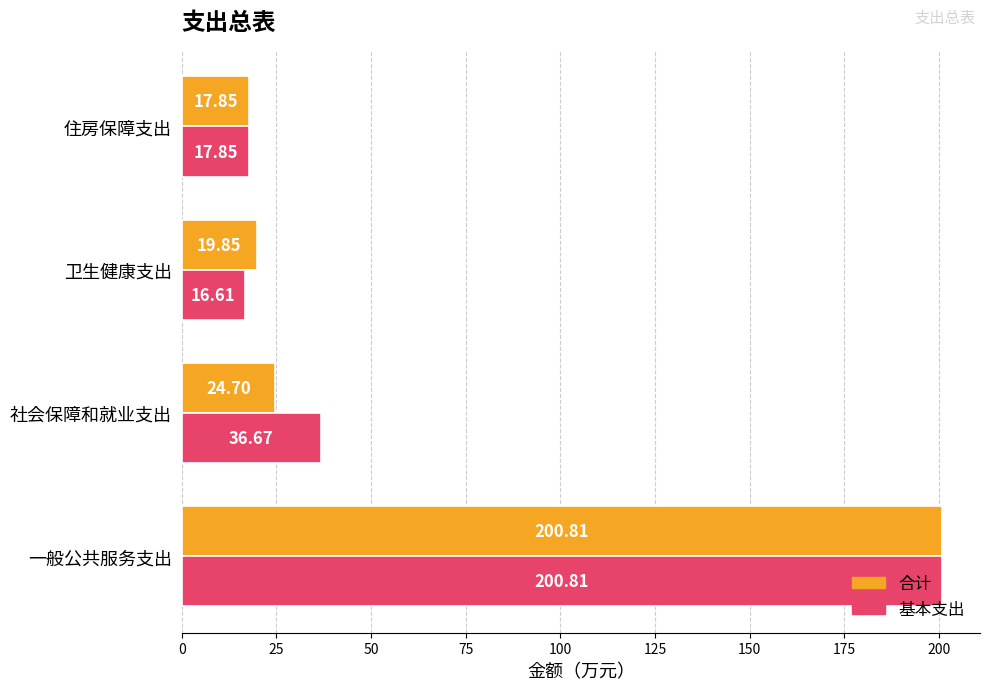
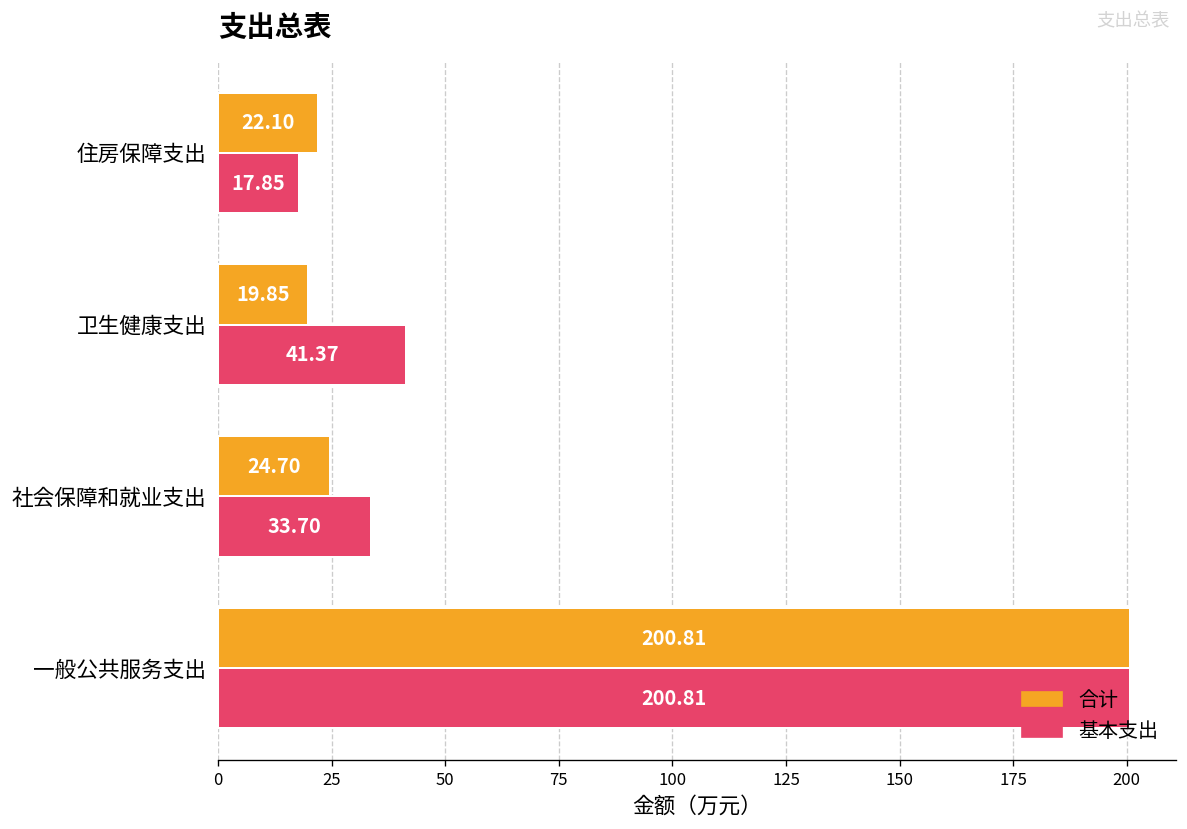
  {
    "合计": {
-     "住房保障支出": 17.85,
+     "住房保障支出": 22.10,
      "卫生健康支出": 19.85,
      "社会保障和就业支出": 24.70,
      "一般公共服务支出": 200.81
    },
    "基本支出": {
      "住房保障支出": 17.85,
-     "卫生健康支出": 16.61,
-     "社会保障和就业支出": 36.67,
+     "卫生健康支出": 41.37,
+     "社会保障和就业支出": 33.70,
      "一般公共服务支出": 200.81
    }
  }
